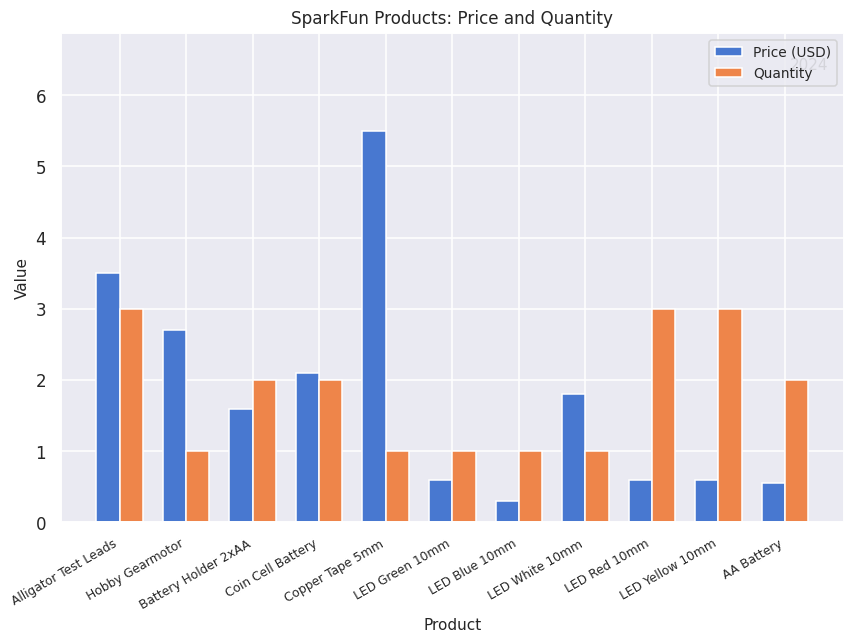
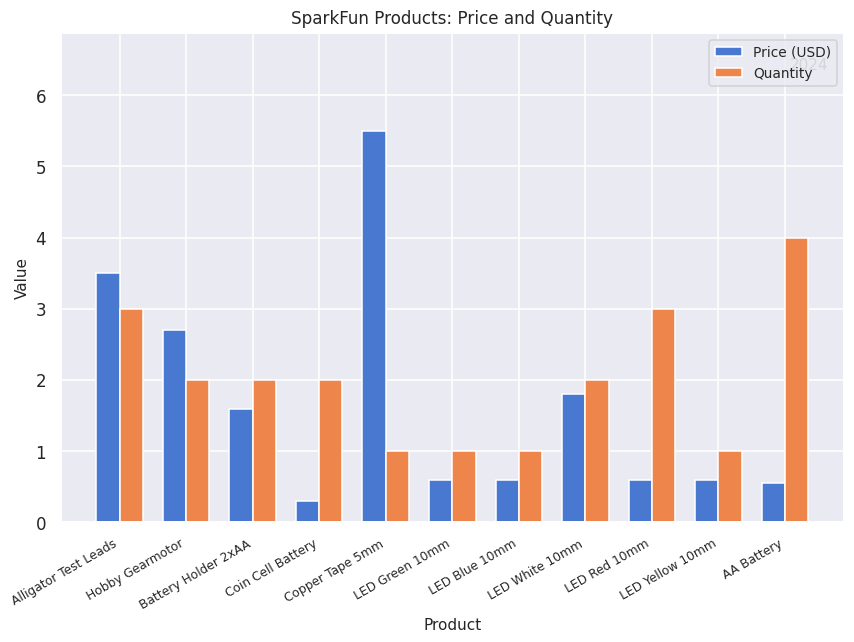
  {
    "Price (USD)": {
      "Alligator Test Leads": 3.5,
      "Hobby Gearmotor": 2.7,
      "Battery Holder 2xAA": 1.6,
-     "Coin Cell Battery": 2.1,
+     "Coin Cell Battery": 0.3,
      "Copper Tape 5mm": 5.5,
      "LED Green 10mm": 0.6,
-     "LED Blue 10mm": 0.3,
+     "LED Blue 10mm": 0.6,
      "LED White 10mm": 1.8,
      "LED Red 10mm": 0.6,
      "LED Yellow 10mm": 0.6,
      "AA Battery": 0.6
    },
    "Quantity": {
      "Alligator Test Leads": 3,
-     "Hobby Gearmotor": 1,
+     "Hobby Gearmotor": 2,
      "Battery Holder 2xAA": 2,
      "Coin Cell Battery": 2,
      "Copper Tape 5mm": 1,
      "LED Green 10mm": 1,
      "LED Blue 10mm": 1,
-     "LED White 10mm": 1,
+     "LED White 10mm": 2,
      "LED Red 10mm": 3,
-     "LED Yellow 10mm": 3,
-     "AA Battery": 2
+     "LED Yellow 10mm": 1,
+     "AA Battery": 4
    }
  }
